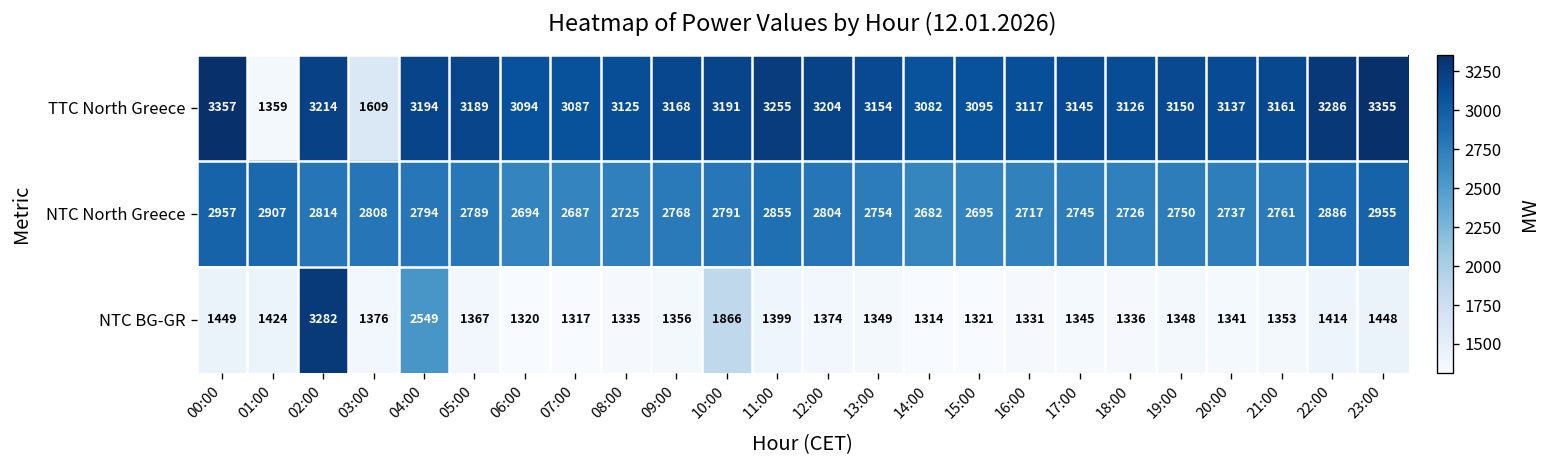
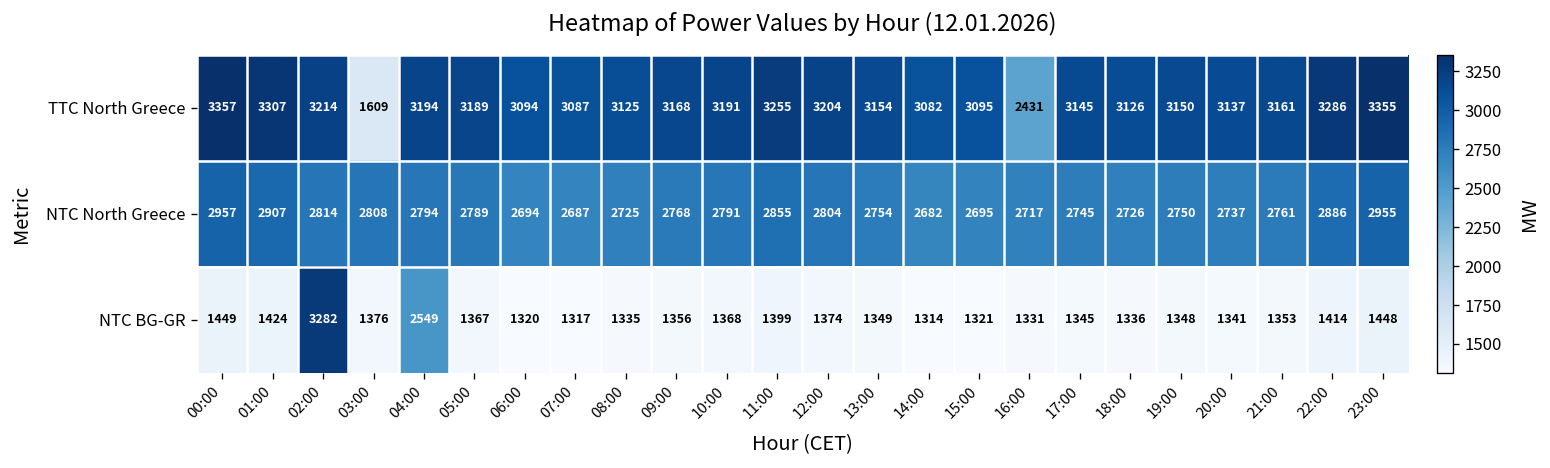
  {
    "TTC North Greece": {
      "00:00": 3357,
-     "01:00": 1359,
+     "01:00": 3307,
      "02:00": 3214,
      "03:00": 1609,
      "04:00": 3194,
      "05:00": 3189,
      "06:00": 3094,
      "07:00": 3087,
      "08:00": 3125,
      "09:00": 3168,
      "10:00": 3191,
      "11:00": 3255,
      "12:00": 3204,
      "13:00": 3154,
      "14:00": 3082,
      "15:00": 3095,
-     "16:00": 3117,
+     "16:00": 2431,
      "17:00": 3145,
      "18:00": 3126,
      "19:00": 3150,
      "20:00": 3137,
      "21:00": 3161,
      "22:00": 3286,
      "23:00": 3355
    },
    "NTC North Greece": {
      "00:00": 2957,
      "01:00": 2907,
      "02:00": 2814,
      "03:00": 2808,
      "04:00": 2794,
      "05:00": 2789,
      "06:00": 2694,
      "07:00": 2687,
      "08:00": 2725,
      "09:00": 2768,
      "10:00": 2791,
      "11:00": 2855,
      "12:00": 2804,
      "13:00": 2754,
      "14:00": 2682,
      "15:00": 2695,
      "16:00": 2717,
      "17:00": 2745,
      "18:00": 2726,
      "19:00": 2750,
      "20:00": 2737,
      "21:00": 2761,
      "22:00": 2886,
      "23:00": 2955
    },
    "NTC BG-GR": {
      "00:00": 1449,
      "01:00": 1424,
      "02:00": 3282,
      "03:00": 1376,
      "04:00": 2549,
      "05:00": 1367,
      "06:00": 1320,
      "07:00": 1317,
      "08:00": 1335,
      "09:00": 1356,
-     "10:00": 1866,
+     "10:00": 1368,
      "11:00": 1399,
      "12:00": 1374,
      "13:00": 1349,
      "14:00": 1314,
      "15:00": 1321,
      "16:00": 1331,
      "17:00": 1345,
      "18:00": 1336,
      "19:00": 1348,
      "20:00": 1341,
      "21:00": 1353,
      "22:00": 1414,
      "23:00": 1448
    }
  }
